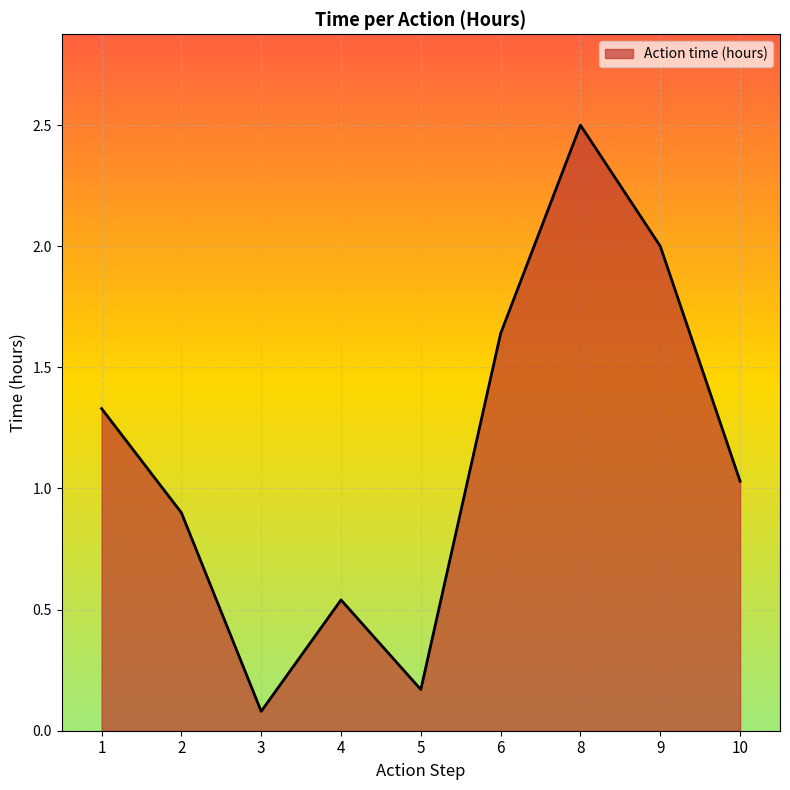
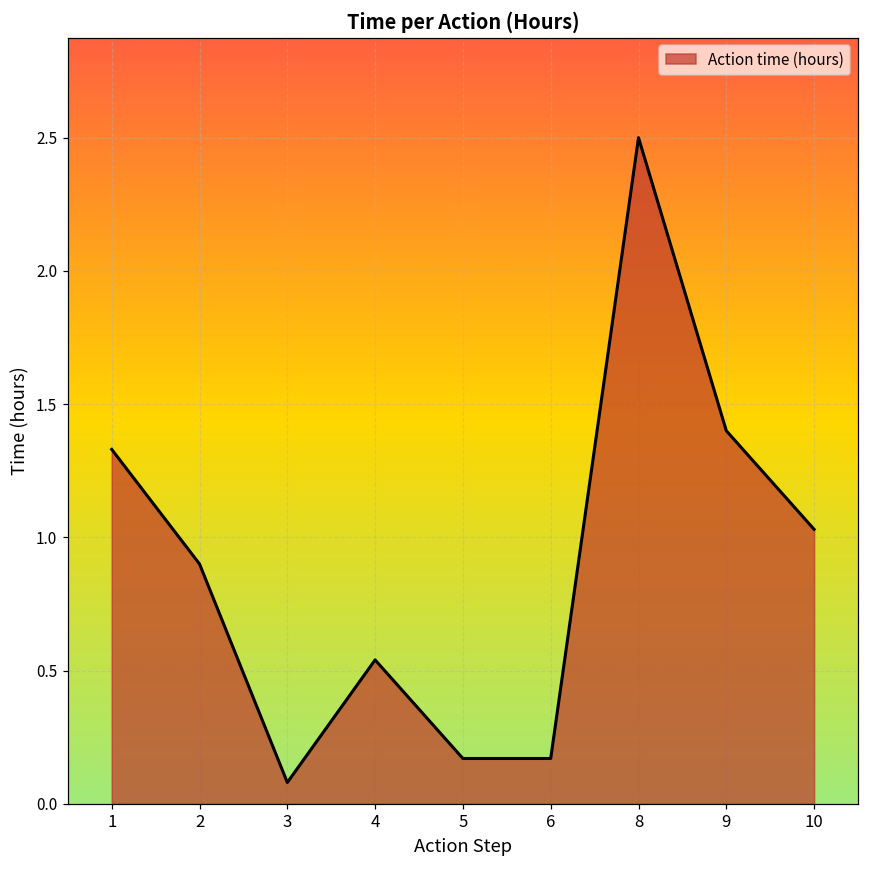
  {
    "1": 1.33,
    "2": 0.90,
    "3": 0.08,
    "4": 0.54,
    "5": 0.17,
-   "6": 1.64,
+   "6": 0.17,
    "8": 2.50,
-   "9": 2.0,
+   "9": 1.4,
    "10": 1.03
  }
